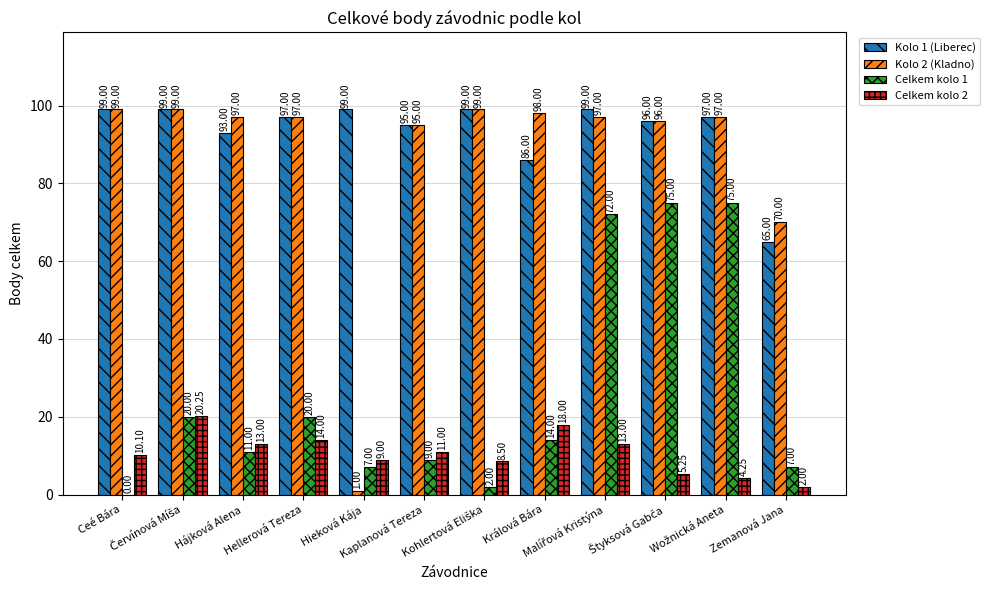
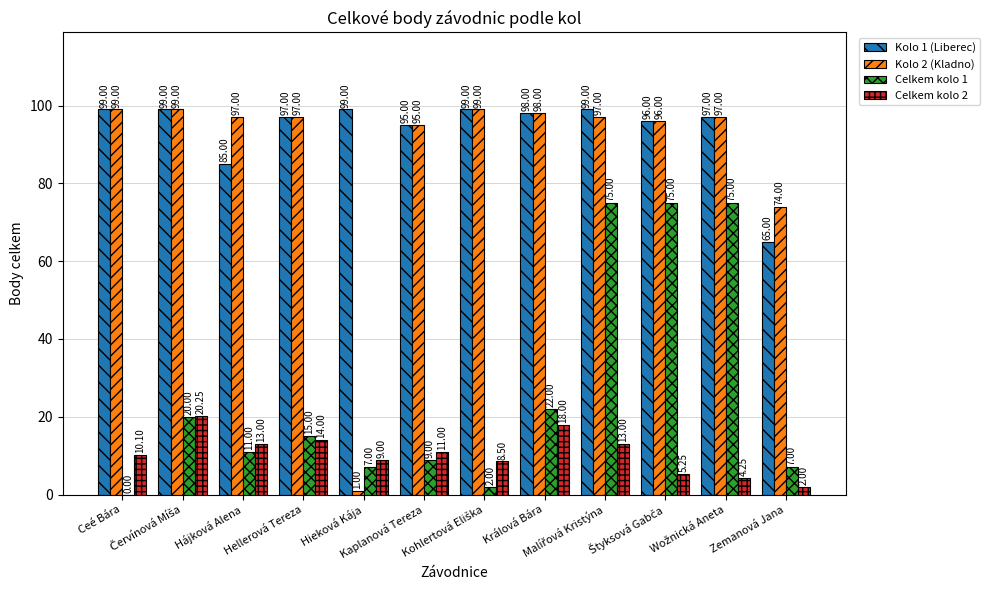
  {
    "Kolo 1 (Liberec)": {
      "Ceé Bára": 99.00,
      "Červínová Míša": 99.00,
-     "Hájková Alena": 93.00,
+     "Hájková Alena": 85.00,
      "Hellerová Tereza": 97.00,
      "Hieková Kája": 99.00,
      "Kaplanová Tereza": 95.00,
      "Kohlertová Eliška": 99.00,
-     "Králová Bára": 86.00,
+     "Králová Bára": 98.00,
      "Malířová Kristýna": 99.00,
      "Štyksová Gabča": 96.00,
      "Wožnická Aneta": 97.00,
      "Zemanová Jana": 65.00
    },
    "Kolo 2 (Kladno)": {
      "Ceé Bára": 99.00,
      "Červínová Míša": 99.00,
      "Hájková Alena": 97.00,
      "Hellerová Tereza": 97.00,
      "Hieková Kája": 1.00,
      "Kaplanová Tereza": 95.00,
      "Kohlertová Eliška": 99.00,
      "Králová Bára": 98.00,
      "Malířová Kristýna": 97.00,
      "Štyksová Gabča": 96.00,
      "Wožnická Aneta": 97.00,
-     "Zemanová Jana": 70.00
+     "Zemanová Jana": 74.00
    },
    "Celkem kolo 1": {
      "Ceé Bára": 0.00,
      "Červínová Míša": 20.00,
      "Hájková Alena": 11.00,
-     "Hellerová Tereza": 20.00,
+     "Hellerová Tereza": 15.00,
      "Hieková Kája": 7.00,
      "Kaplanová Tereza": 9.00,
      "Kohlertová Eliška": 2.00,
-     "Králová Bára": 14.00,
-     "Malířová Kristýna": 72.00,
+     "Králová Bára": 22.00,
+     "Malířová Kristýna": 75.00,
      "Štyksová Gabča": 75.00,
      "Wožnická Aneta": 75.00,
      "Zemanová Jana": 7.00
    },
    "Celkem kolo 2": {
      "Ceé Bára": 10.10,
      "Červínová Míša": 20.25,
      "Hájková Alena": 13.00,
      "Hellerová Tereza": 14.00,
      "Hieková Kája": 9.00,
      "Kaplanová Tereza": 11.00,
      "Kohlertová Eliška": 8.50,
      "Králová Bára": 18.00,
      "Malířová Kristýna": 13.00,
      "Štyksová Gabča": 5.25,
      "Wožnická Aneta": 4.25,
      "Zemanová Jana": 2.00
    }
  }
